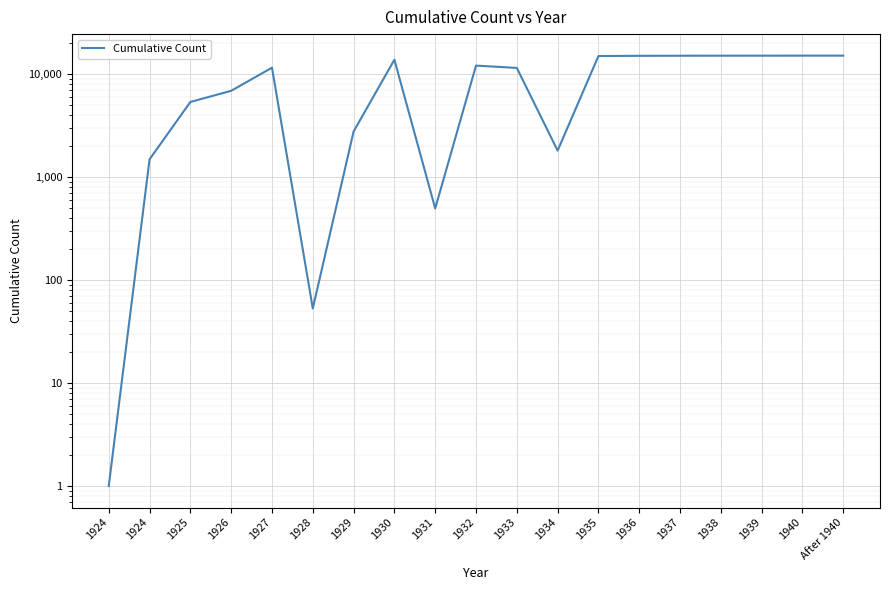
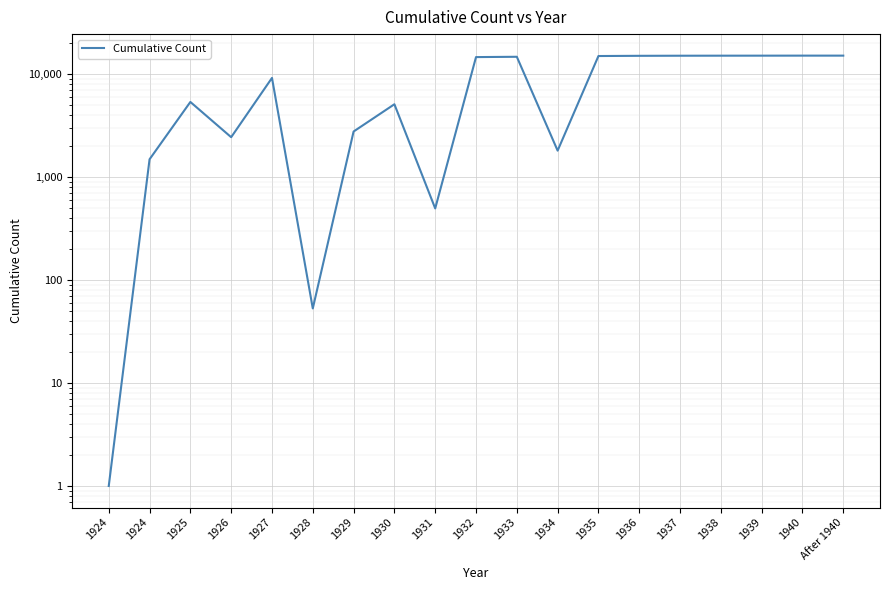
  {
    "1925": "5,000",
-   "1926": "7,000",
-   "1927": "12,000",
+   "1926": "2,400",
+   "1927": "9,000",
    "1928": "50",
    "1929": "2,800",
-   "1930": "14,000",
+   "1930": "5,000",
    "1931": "500",
-   "1932": "12,000",
-   "1933": "11,000",
+   "1932": "15,000",
+   "1933": "15,000",
    "1934": "1,800",
    "1935": "15,000",
    "1936": "15,000",
    "1937": "15,000",
    "1938": "15,000",
    "1939": "15,000",
    "1940": "15,000",
    "After 1940": "15,000"
  }
